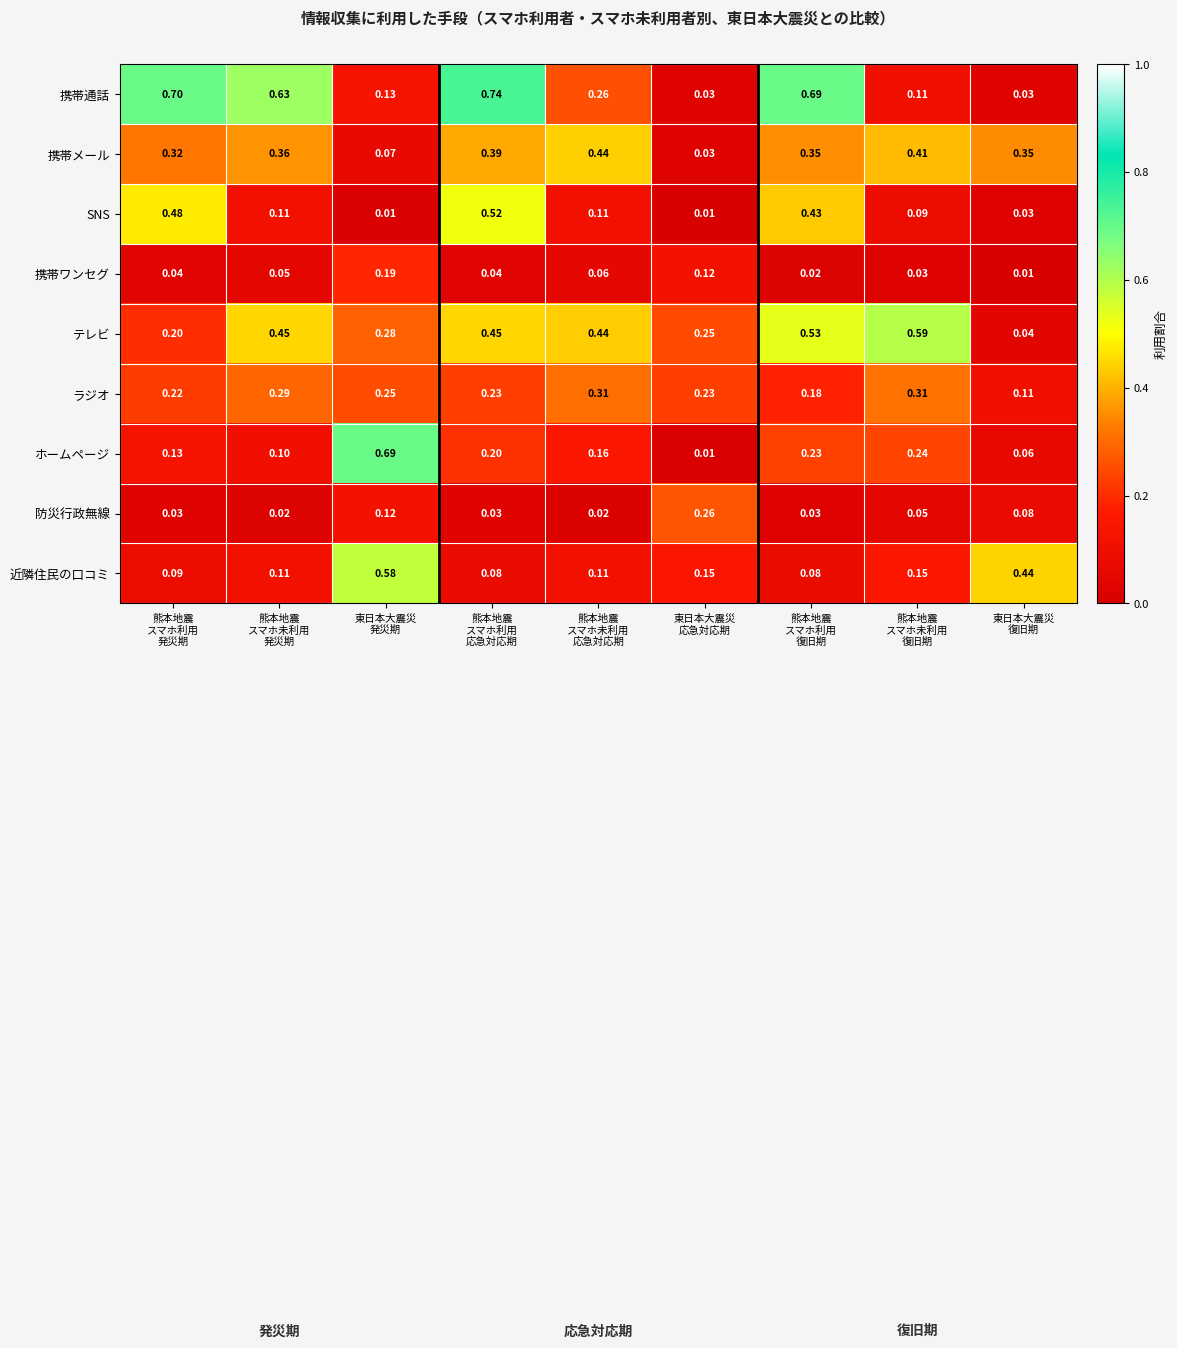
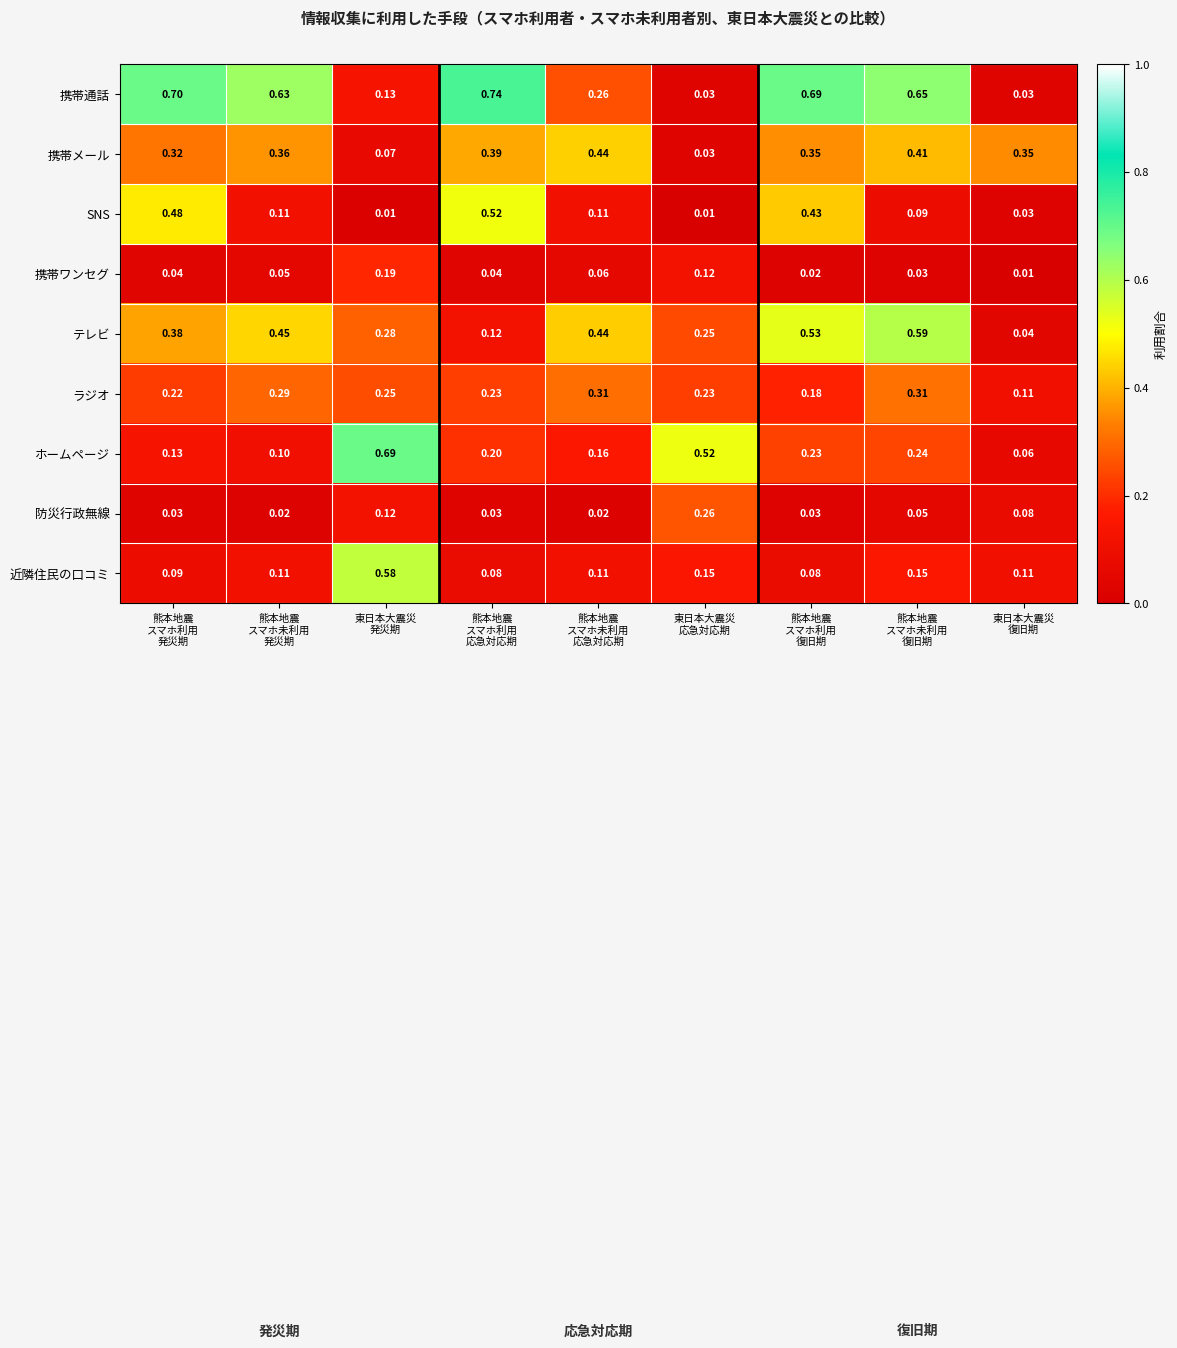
  {
    "携帯通話": {
      "熊本地震 スマホ利用 発災期": 0.70,
      "熊本地震 スマホ未利用 発災期": 0.63,
      "東日本大震災 発災期": 0.13,
      "熊本地震 スマホ利用 応急対応期": 0.74,
      "熊本地震 スマホ未利用 応急対応期": 0.26,
      "東日本大震災 応急対応期": 0.03,
      "熊本地震 スマホ利用 復旧期": 0.69,
-     "熊本地震 スマホ未利用 復旧期": 0.11,
+     "熊本地震 スマホ未利用 復旧期": 0.65,
      "東日本大震災 復旧期": 0.03
    },
    "携帯メール": {
      "熊本地震 スマホ利用 発災期": 0.32,
      "熊本地震 スマホ未利用 発災期": 0.36,
      "東日本大震災 発災期": 0.07,
      "熊本地震 スマホ利用 応急対応期": 0.39,
      "熊本地震 スマホ未利用 応急対応期": 0.44,
      "東日本大震災 応急対応期": 0.03,
      "熊本地震 スマホ利用 復旧期": 0.35,
      "熊本地震 スマホ未利用 復旧期": 0.41,
      "東日本大震災 復旧期": 0.35
    },
    "SNS": {
      "熊本地震 スマホ利用 発災期": 0.48,
      "熊本地震 スマホ未利用 発災期": 0.11,
      "東日本大震災 発災期": 0.01,
      "熊本地震 スマホ利用 応急対応期": 0.52,
      "熊本地震 スマホ未利用 応急対応期": 0.11,
      "東日本大震災 応急対応期": 0.01,
      "熊本地震 スマホ利用 復旧期": 0.43,
      "熊本地震 スマホ未利用 復旧期": 0.09,
      "東日本大震災 復旧期": 0.03
    },
    "携帯ワンセグ": {
      "熊本地震 スマホ利用 発災期": 0.04,
      "熊本地震 スマホ未利用 発災期": 0.05,
      "東日本大震災 発災期": 0.19,
      "熊本地震 スマホ利用 応急対応期": 0.04,
      "熊本地震 スマホ未利用 応急対応期": 0.06,
      "東日本大震災 応急対応期": 0.12,
      "熊本地震 スマホ利用 復旧期": 0.02,
      "熊本地震 スマホ未利用 復旧期": 0.03,
      "東日本大震災 復旧期": 0.01
    },
    "テレビ": {
-     "熊本地震 スマホ利用 発災期": 0.20,
+     "熊本地震 スマホ利用 発災期": 0.38,
      "熊本地震 スマホ未利用 発災期": 0.45,
      "東日本大震災 発災期": 0.28,
-     "熊本地震 スマホ利用 応急対応期": 0.45,
+     "熊本地震 スマホ利用 応急対応期": 0.12,
      "熊本地震 スマホ未利用 応急対応期": 0.44,
      "東日本大震災 応急対応期": 0.25,
      "熊本地震 スマホ利用 復旧期": 0.53,
      "熊本地震 スマホ未利用 復旧期": 0.59,
      "東日本大震災 復旧期": 0.04
    },
    "ラジオ": {
      "熊本地震 スマホ利用 発災期": 0.22,
      "熊本地震 スマホ未利用 発災期": 0.29,
      "東日本大震災 発災期": 0.25,
      "熊本地震 スマホ利用 応急対応期": 0.23,
      "熊本地震 スマホ未利用 応急対応期": 0.31,
      "東日本大震災 応急対応期": 0.23,
      "熊本地震 スマホ利用 復旧期": 0.18,
      "熊本地震 スマホ未利用 復旧期": 0.31,
      "東日本大震災 復旧期": 0.11
    },
    "ホームページ": {
      "熊本地震 スマホ利用 発災期": 0.13,
      "熊本地震 スマホ未利用 発災期": 0.10,
      "東日本大震災 発災期": 0.69,
      "熊本地震 スマホ利用 応急対応期": 0.20,
      "熊本地震 スマホ未利用 応急対応期": 0.16,
-     "東日本大震災 応急対応期": 0.01,
+     "東日本大震災 応急対応期": 0.52,
      "熊本地震 スマホ利用 復旧期": 0.23,
      "熊本地震 スマホ未利用 復旧期": 0.24,
      "東日本大震災 復旧期": 0.06
    },
    "防災行政無線": {
      "熊本地震 スマホ利用 発災期": 0.03,
      "熊本地震 スマホ未利用 発災期": 0.02,
      "東日本大震災 発災期": 0.12,
      "熊本地震 スマホ利用 応急対応期": 0.03,
      "熊本地震 スマホ未利用 応急対応期": 0.02,
      "東日本大震災 応急対応期": 0.26,
      "熊本地震 スマホ利用 復旧期": 0.03,
      "熊本地震 スマホ未利用 復旧期": 0.05,
      "東日本大震災 復旧期": 0.08
    },
    "近隣住民の口コミ": {
      "熊本地震 スマホ利用 発災期": 0.09,
      "熊本地震 スマホ未利用 発災期": 0.11,
      "東日本大震災 発災期": 0.58,
      "熊本地震 スマホ利用 応急対応期": 0.08,
      "熊本地震 スマホ未利用 応急対応期": 0.11,
      "東日本大震災 応急対応期": 0.15,
      "熊本地震 スマホ利用 復旧期": 0.08,
      "熊本地震 スマホ未利用 復旧期": 0.15,
-     "東日本大震災 復旧期": 0.44
+     "東日本大震災 復旧期": 0.11
    }
  }
